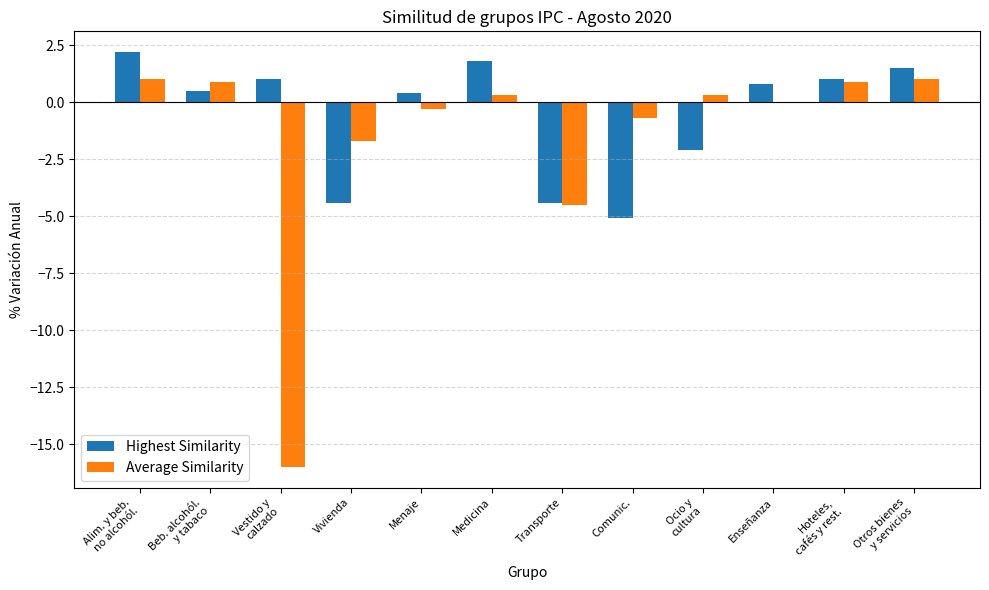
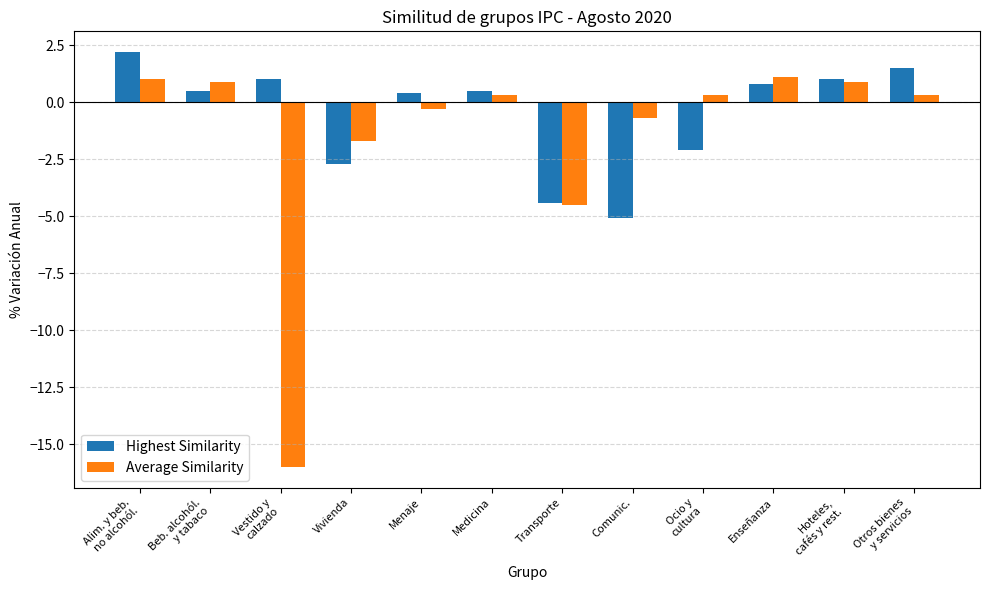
  {
    "Highest Similarity": {
      "Alim. y beb. no alcohól.": 2.2,
      "Beb. alcohól. y tabaco": 0.5,
      "Vestido y calzado": 1.0,
-     "Vivienda": -4.4,
+     "Vivienda": -2.7,
      "Menaje": 0.4,
-     "Medicina": 1.8,
+     "Medicina": 0.5,
      "Transporte": -4.4,
      "Comunic.": -5.1,
      "Ocio y cultura": -2.1,
      "Enseñanza": 0.8,
      "Hoteles, cafés y rest.": 1.0,
      "Otros bienes y servicios": 1.5
    },
    "Average Similarity": {
      "Alim. y beb. no alcohól.": 1.0,
      "Beb. alcohól. y tabaco": 0.9,
      "Vestido y calzado": -16.0,
      "Vivienda": -1.7,
      "Menaje": -0.3,
      "Medicina": 0.3,
      "Transporte": -4.5,
      "Comunic.": -0.7,
      "Ocio y cultura": 0.3,
-     "Enseñanza": 0.0,
+     "Enseñanza": 1.1,
      "Hoteles, cafés y rest.": 0.9,
-     "Otros bienes y servicios": 1.0
+     "Otros bienes y servicios": 0.3
    }
  }
